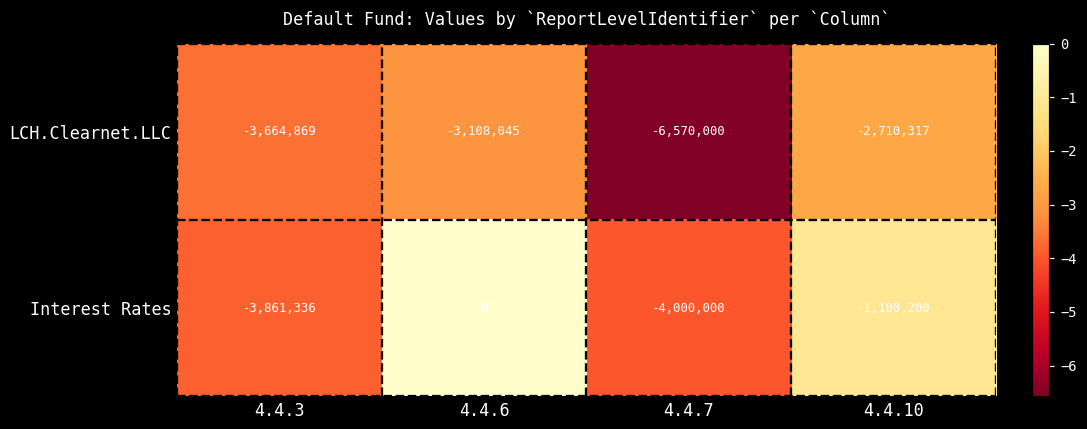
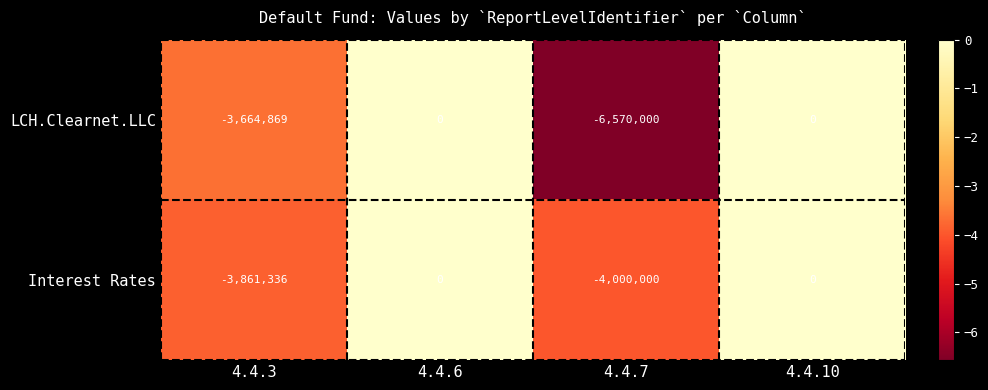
  {
    "LCH.Clearnet.LLC": {
      "4.4.3": "-3,664,869",
-     "4.4.6": "-3,108,045",
+     "4.4.6": "0",
      "4.4.7": "-6,570,000",
-     "4.4.10": "-2,710,317"
+     "4.4.10": "0"
    },
    "Interest Rates": {
      "4.4.3": "-3,861,336",
      "4.4.6": "0",
      "4.4.7": "-4,000,000",
-     "4.4.10": "-1,100,200"
+     "4.4.10": "0"
    }
  }
